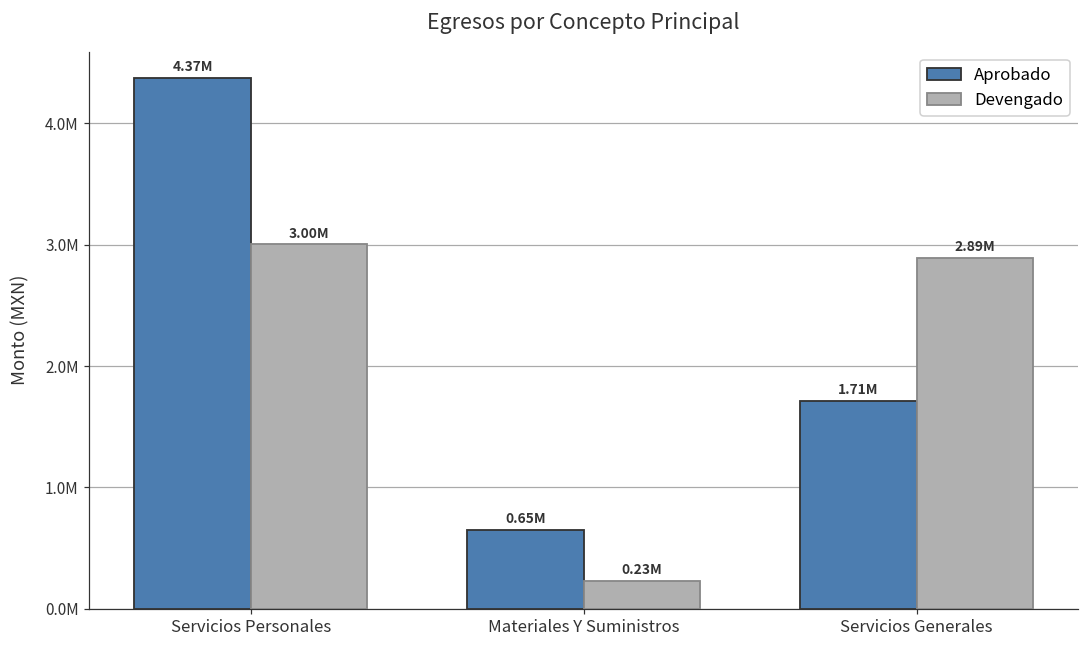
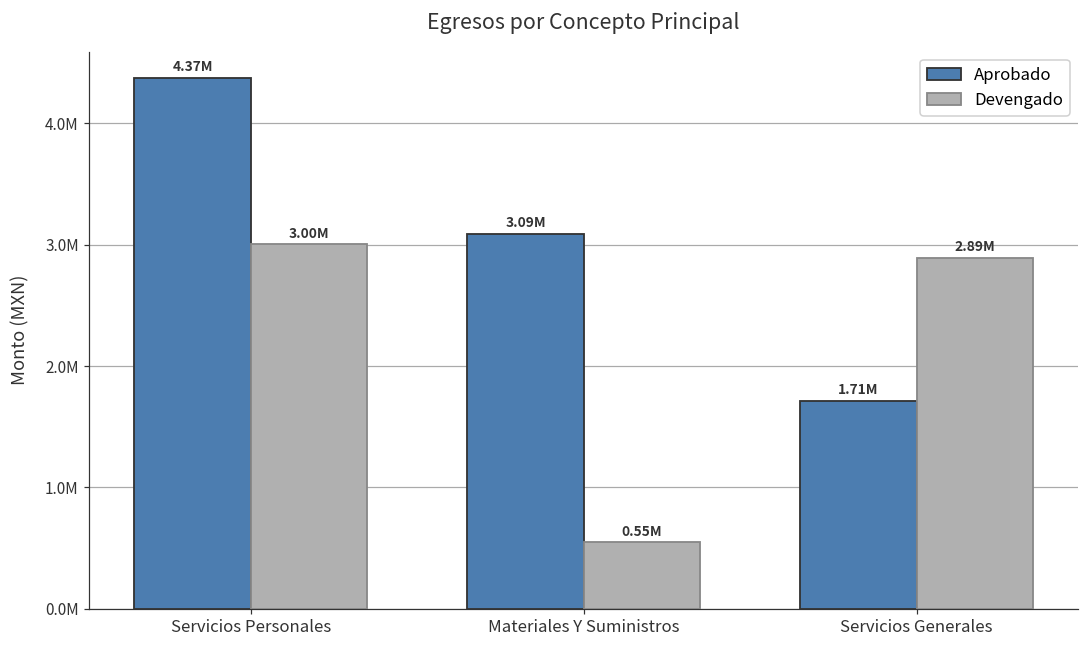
  {
    "Aprobado": {
      "Servicios Personales": "4.37M",
-     "Materiales Y Suministros": "0.65M",
+     "Materiales Y Suministros": "3.09M",
      "Servicios Generales": "1.71M"
    },
    "Devengado": {
      "Servicios Personales": "3.00M",
-     "Materiales Y Suministros": "0.23M",
+     "Materiales Y Suministros": "0.55M",
      "Servicios Generales": "2.89M"
    }
  }
